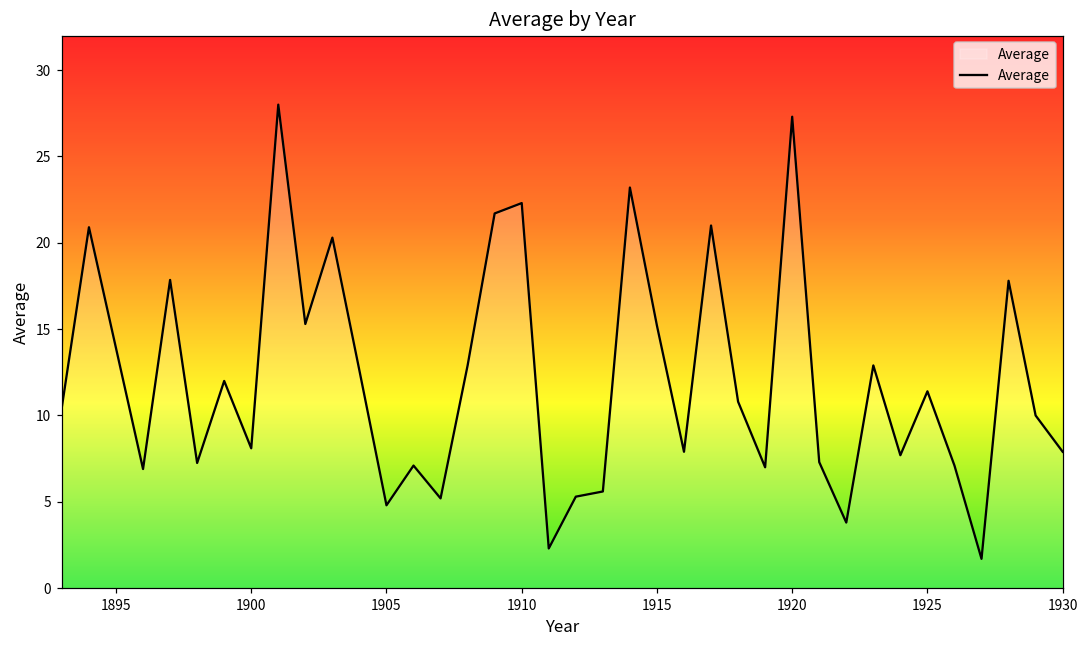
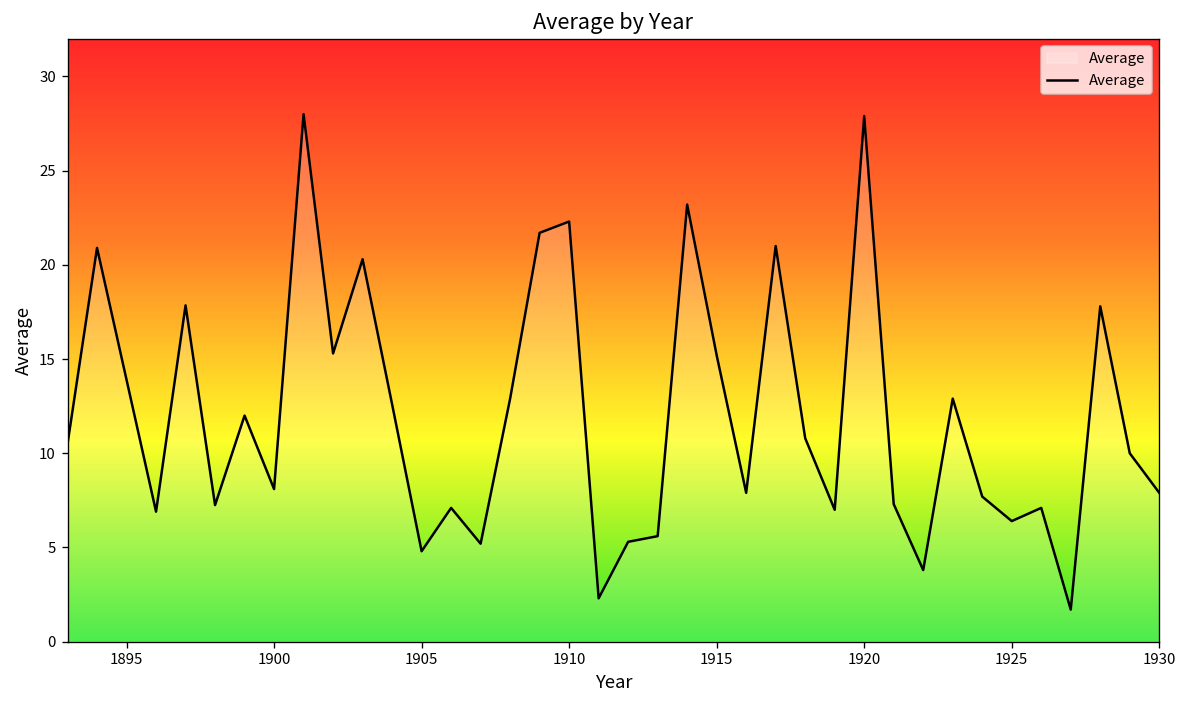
  {
    "1900": 8.1,
    "1905": 4.8,
    "1910": 22.3,
    "1915": 15.2,
-   "1920": 27.3,
-   "1925": 11.4,
+   "1920": 27.9,
+   "1925": 6.4,
    "1930": 7.9
  }
